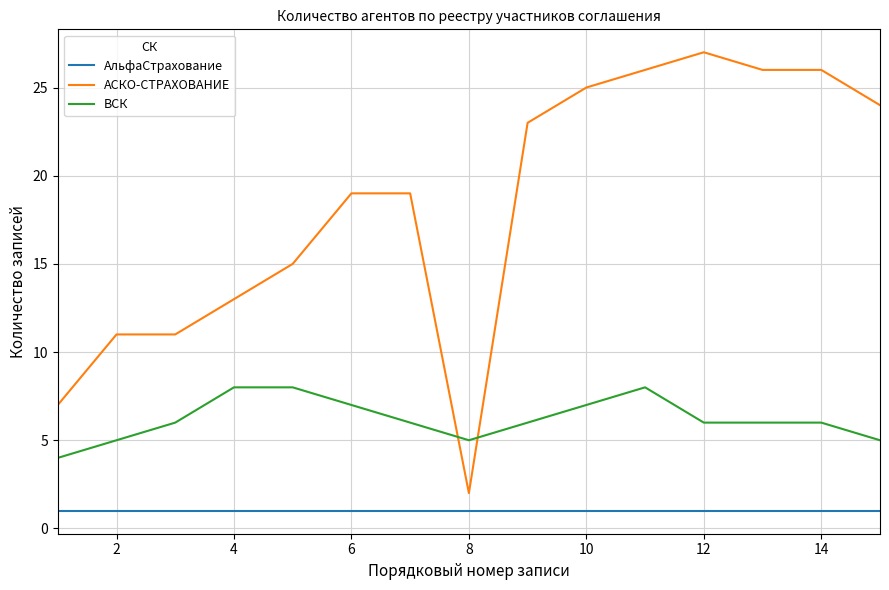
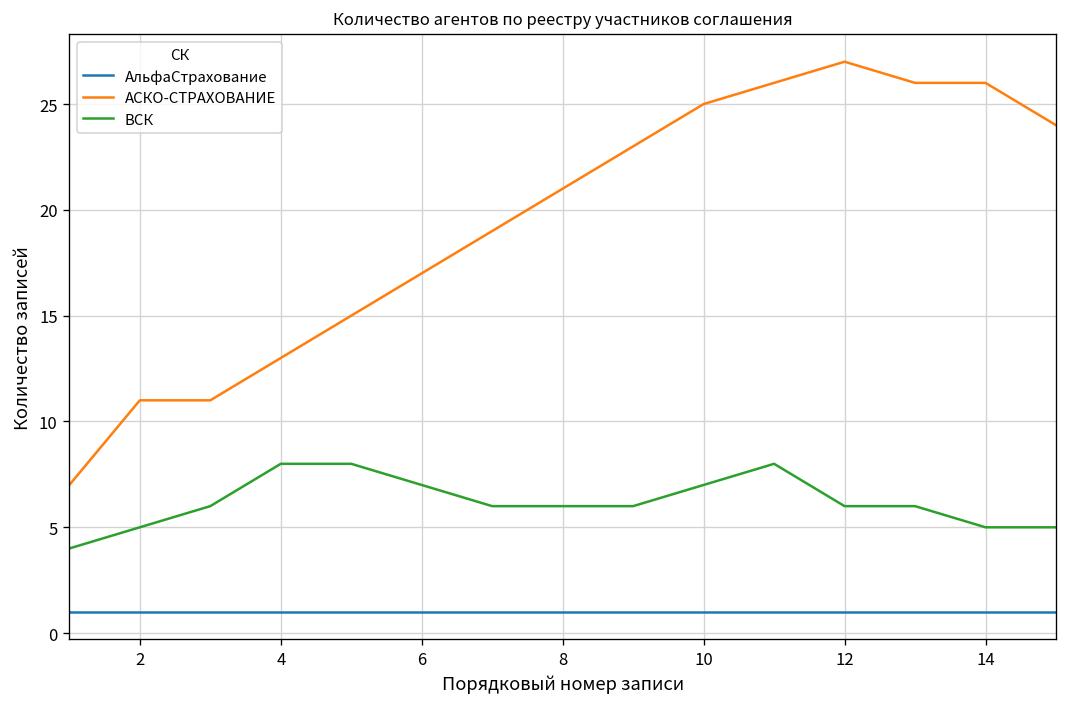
  {
    "АльфаСтрахование": {
      "2": 1,
      "4": 1,
      "6": 1,
      "8": 1,
      "10": 1,
      "12": 1,
      "14": 1
    },
    "АСКО-СТРАХОВАНИЕ": {
      "2": 11,
      "4": 13,
-     "6": 19,
-     "8": 2,
+     "6": 17,
+     "8": 21,
      "10": 25,
      "12": 27,
      "14": 26
    },
    "ВСК": {
      "2": 5,
      "4": 8,
      "6": 7,
-     "8": 5,
+     "8": 6,
      "10": 7,
      "12": 6,
-     "14": 6
+     "14": 5
    }
  }
